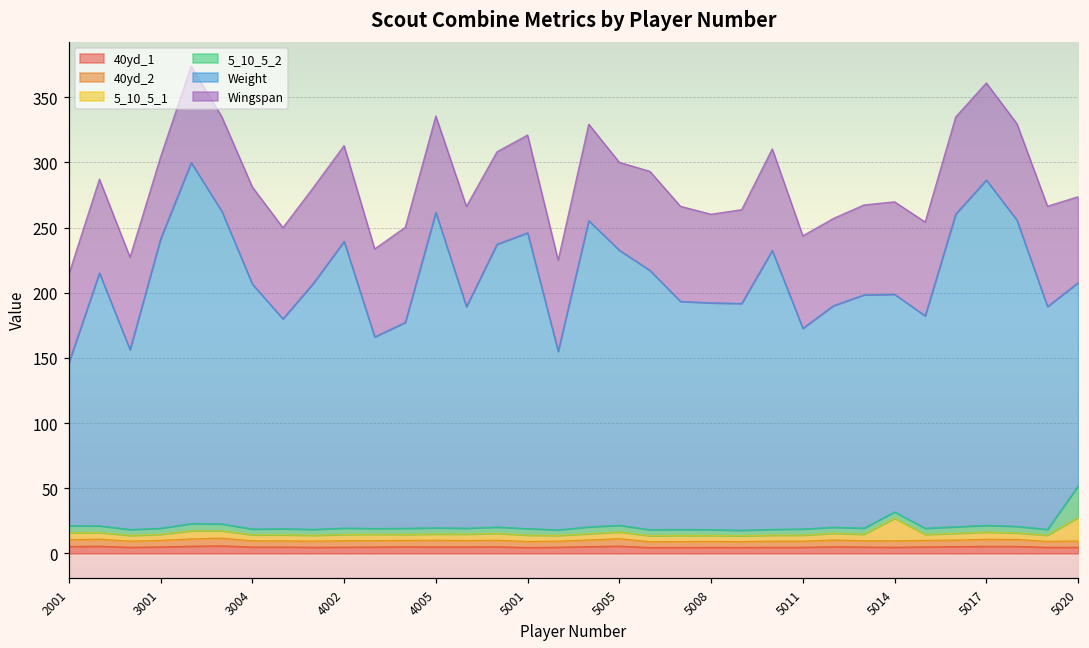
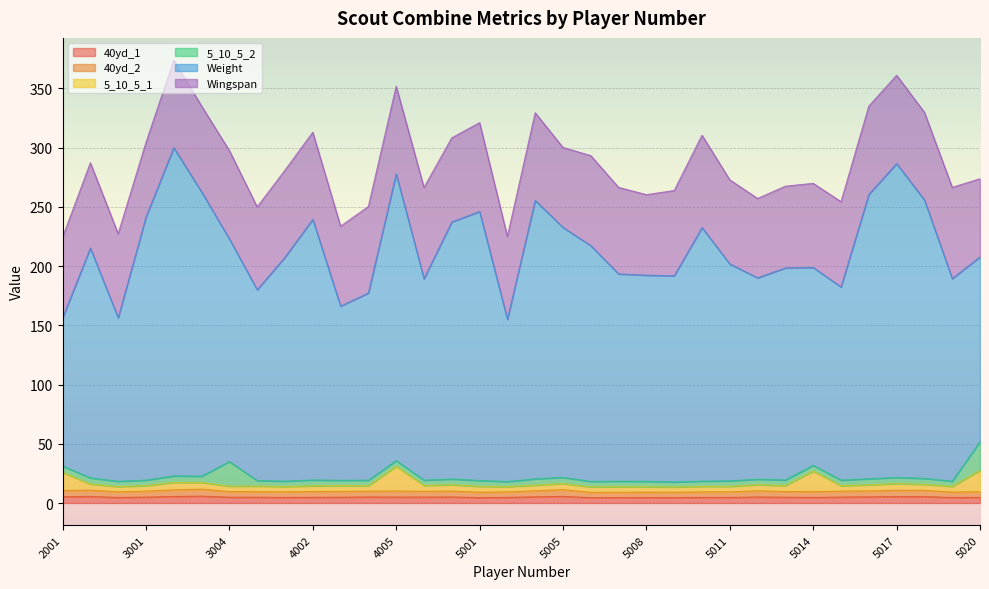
  {
    "5_10_5_1": {
-     "2001": 5,
+     "2001": 15,
      "3001": 5,
      "3004": 5,
      "4002": 5,
-     "4005": 5,
+     "4005": 21,
      "5001": 5,
      "5005": 5,
      "5008": 5,
      "5011": 5,
      "5014": 17,
      "5017": 6,
      "5020": 18
    },
    "5_10_5_2": {
      "2001": 5,
      "3001": 5,
-     "3004": 4,
+     "3004": 21,
      "4002": 5,
      "4005": 5,
      "5001": 5,
      "5005": 5,
      "5008": 5,
      "5011": 5,
      "5014": 5,
      "5017": 5,
      "5020": 24
    },
    "Weight": {
      "2001": 125,
      "3001": 222,
      "3004": 188,
      "4002": 220,
      "4005": 242,
      "5001": 227,
      "5005": 211,
      "5008": 174,
-     "5011": 154,
+     "5011": 183,
      "5014": 167,
      "5017": 265,
      "5020": 156
    },
    "Wingspan": {
      "2001": 68,
      "3001": 63,
      "3004": 75,
      "4002": 74,
      "4005": 74,
      "5001": 75,
      "5005": 68,
      "5008": 68,
      "5011": 71,
      "5014": 71,
      "5017": 75,
      "5020": 66
    }
  }
